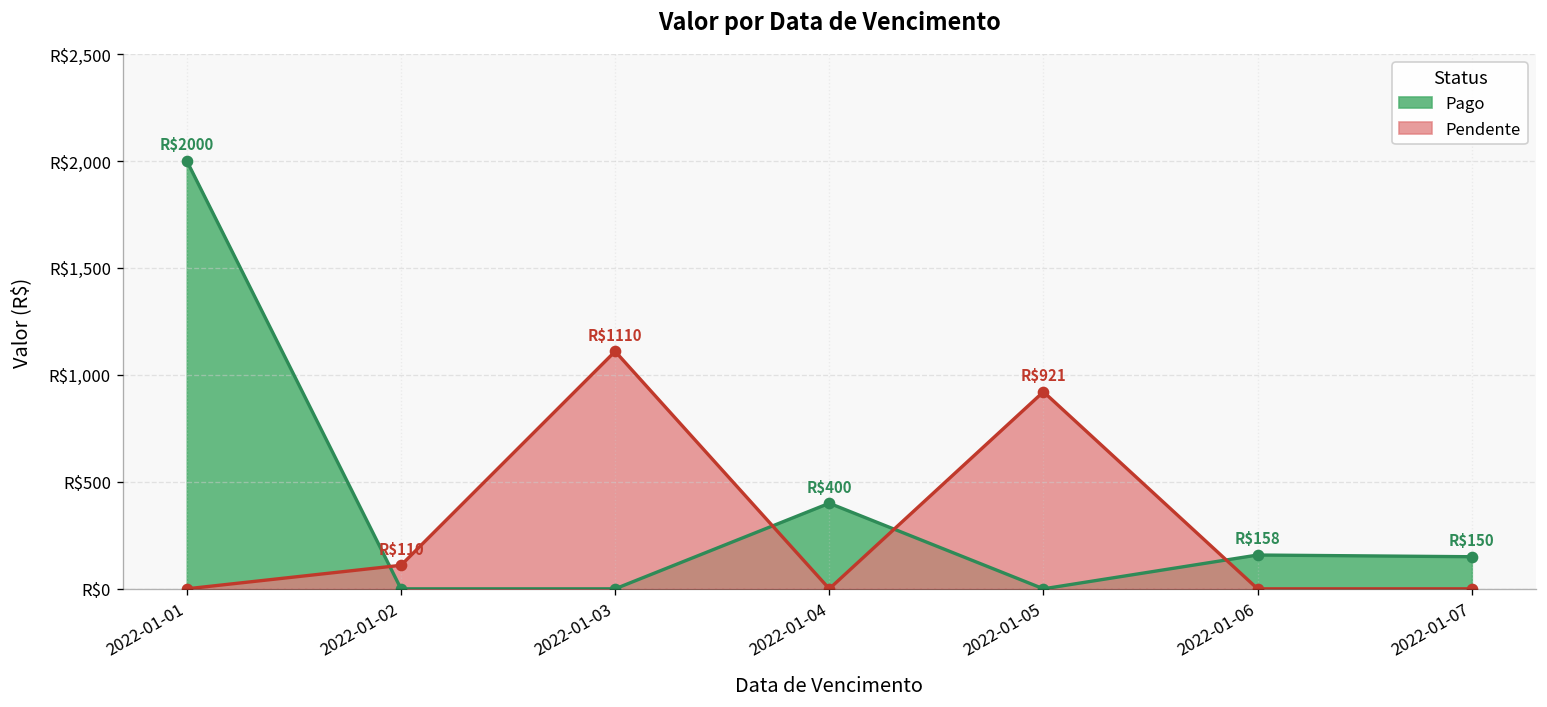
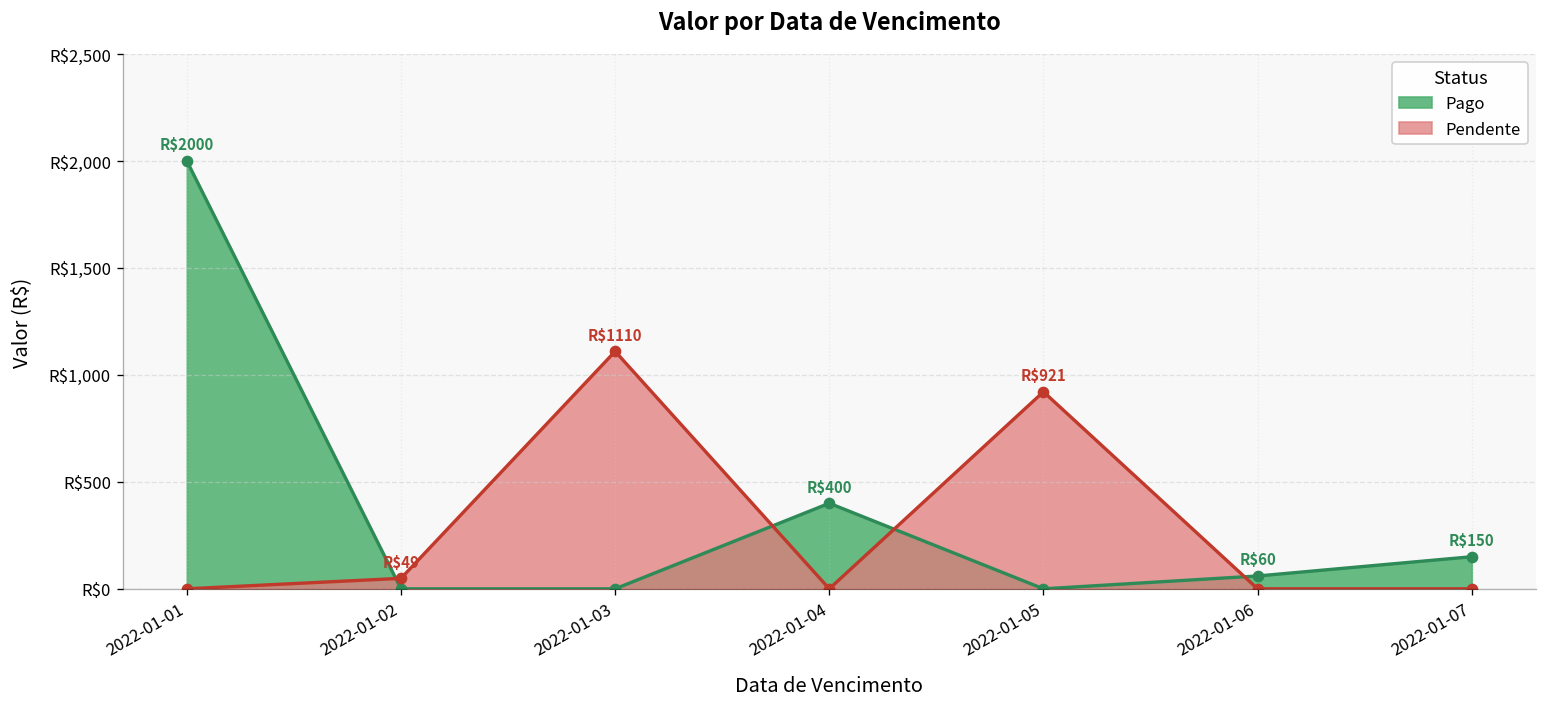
  {
    "Pago": {
      "2022-01-01": "$2000",
      "2022-01-04": "$400",
-     "2022-01-06": "$158",
+     "2022-01-06": "$60",
      "2022-01-07": "$150"
    },
    "Pendente": {
-     "2022-01-02": "$110",
+     "2022-01-02": "$49",
      "2022-01-03": "$1110",
      "2022-01-05": "$921"
    }
  }
